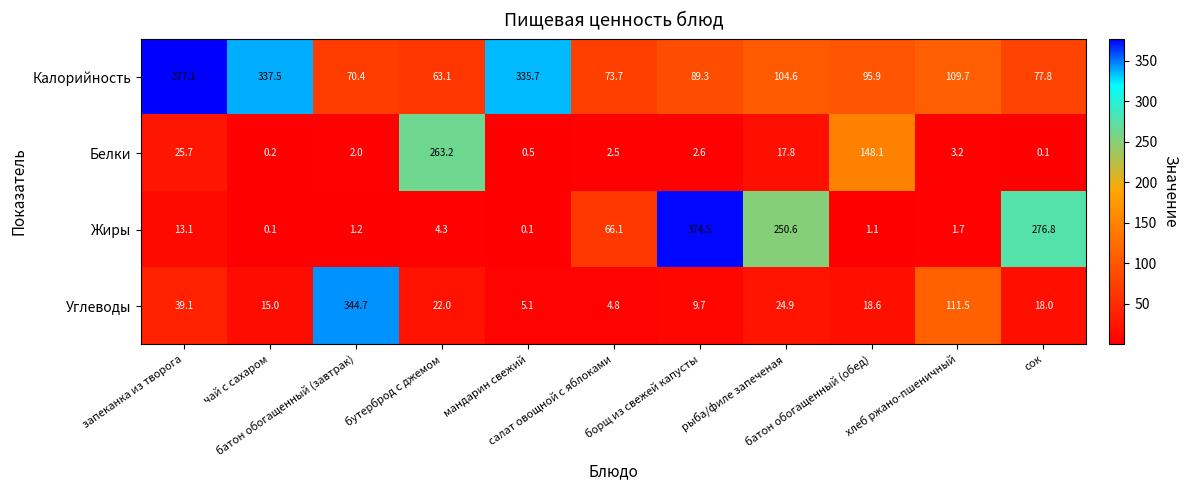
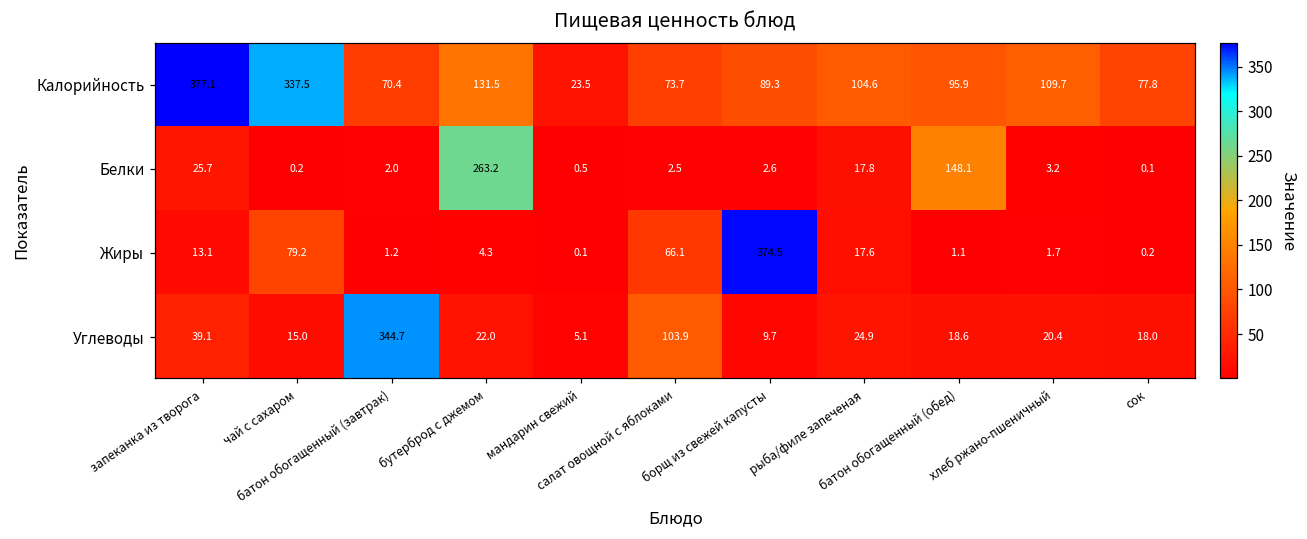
  {
    "Калорийность": {
      "запеканка из творога": 377.1,
      "чай с сахаром": 337.5,
      "батон обогащенный (завтрак)": 70.4,
-     "бутерброд с джемом": 63.1,
-     "мандарин свежий": 335.7,
+     "бутерброд с джемом": 131.5,
+     "мандарин свежий": 23.5,
      "салат овощной с яблоками": 73.7,
      "борщ из свежей капусты": 89.3,
      "рыба/филе запеченая": 104.6,
      "батон обогащенный (обед)": 95.9,
      "хлеб ржано-пшеничный": 109.7,
      "сок": 77.8
    },
    "Белки": {
      "запеканка из творога": 25.7,
      "чай с сахаром": 0.2,
      "батон обогащенный (завтрак)": 2.0,
      "бутерброд с джемом": 263.2,
      "мандарин свежий": 0.5,
      "салат овощной с яблоками": 2.5,
      "борщ из свежей капусты": 2.6,
      "рыба/филе запеченая": 17.8,
      "батон обогащенный (обед)": 148.1,
      "хлеб ржано-пшеничный": 3.2,
      "сок": 0.1
    },
    "Жиры": {
      "запеканка из творога": 13.1,
-     "чай с сахаром": 0.1,
+     "чай с сахаром": 79.2,
      "батон обогащенный (завтрак)": 1.2,
      "бутерброд с джемом": 4.3,
      "мандарин свежий": 0.1,
      "салат овощной с яблоками": 66.1,
      "борщ из свежей капусты": 374.5,
-     "рыба/филе запеченая": 250.6,
+     "рыба/филе запеченая": 17.6,
      "батон обогащенный (обед)": 1.1,
      "хлеб ржано-пшеничный": 1.7,
-     "сок": 276.8
+     "сок": 0.2
    },
    "Углеводы": {
      "запеканка из творога": 39.1,
      "чай с сахаром": 15.0,
      "батон обогащенный (завтрак)": 344.7,
      "бутерброд с джемом": 22.0,
      "мандарин свежий": 5.1,
-     "салат овощной с яблоками": 4.8,
+     "салат овощной с яблоками": 103.9,
      "борщ из свежей капусты": 9.7,
      "рыба/филе запеченая": 24.9,
      "батон обогащенный (обед)": 18.6,
-     "хлеб ржано-пшеничный": 111.5,
+     "хлеб ржано-пшеничный": 20.4,
      "сок": 18.0
    }
  }
